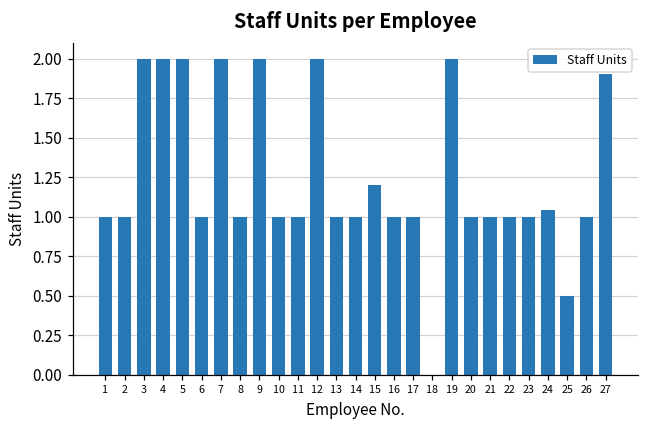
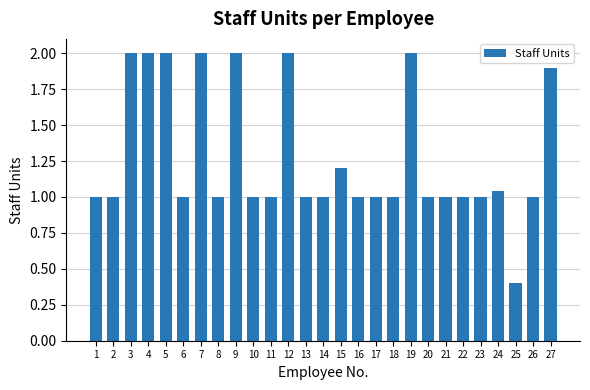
  {
    "1": 1.0,
    "2": 1.0,
    "3": 2.0,
    "4": 2.0,
    "5": 2.0,
    "6": 1.0,
    "7": 2.0,
    "8": 1.0,
    "9": 2.0,
    "10": 1.0,
    "11": 1.0,
    "12": 2.0,
    "13": 1.0,
    "14": 1.0,
    "15": 1.2,
    "16": 1.0,
    "17": 1.0,
-   "18": 0,
+   "18": 1,
    "19": 2.0,
    "20": 1.0,
    "21": 1.0,
    "22": 1.0,
    "23": 1.0,
    "24": 1.04,
-   "25": 0.5,
+   "25": 0.4,
    "26": 1.0,
    "27": 1.9
  }
